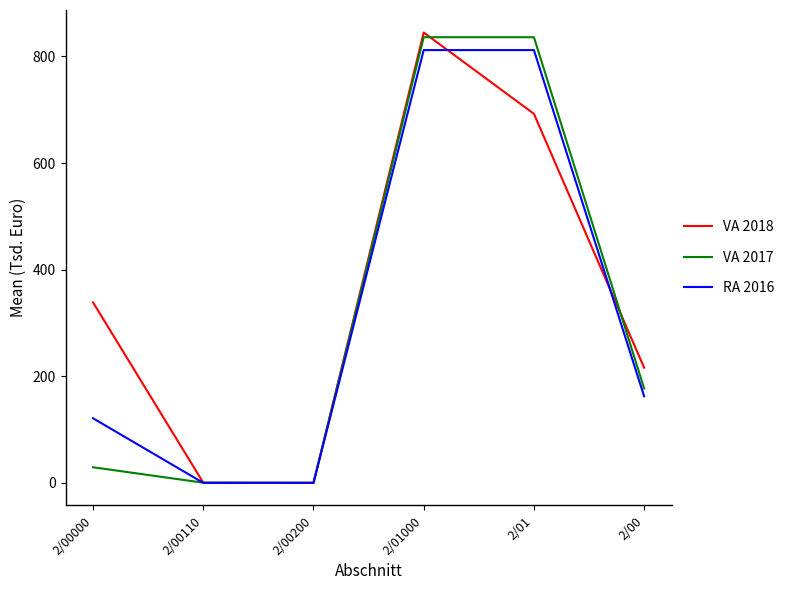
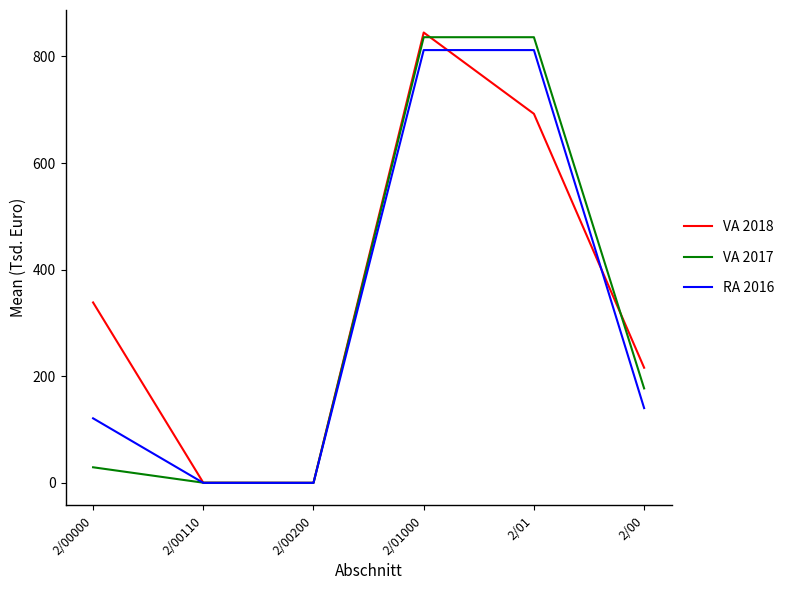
  {
    "VA 2018": {
      "2/00000": 340,
      "2/01000": 840,
      "2/01": 690,
      "2/00": 220
    },
    "VA 2017": {
      "2/00000": 30,
      "2/01000": 840,
      "2/01": 840,
      "2/00": 180
    },
    "RA 2016": {
      "2/00000": 120,
      "2/01000": 810,
      "2/01": 810,
-     "2/00": 160
+     "2/00": 140
    }
  }
